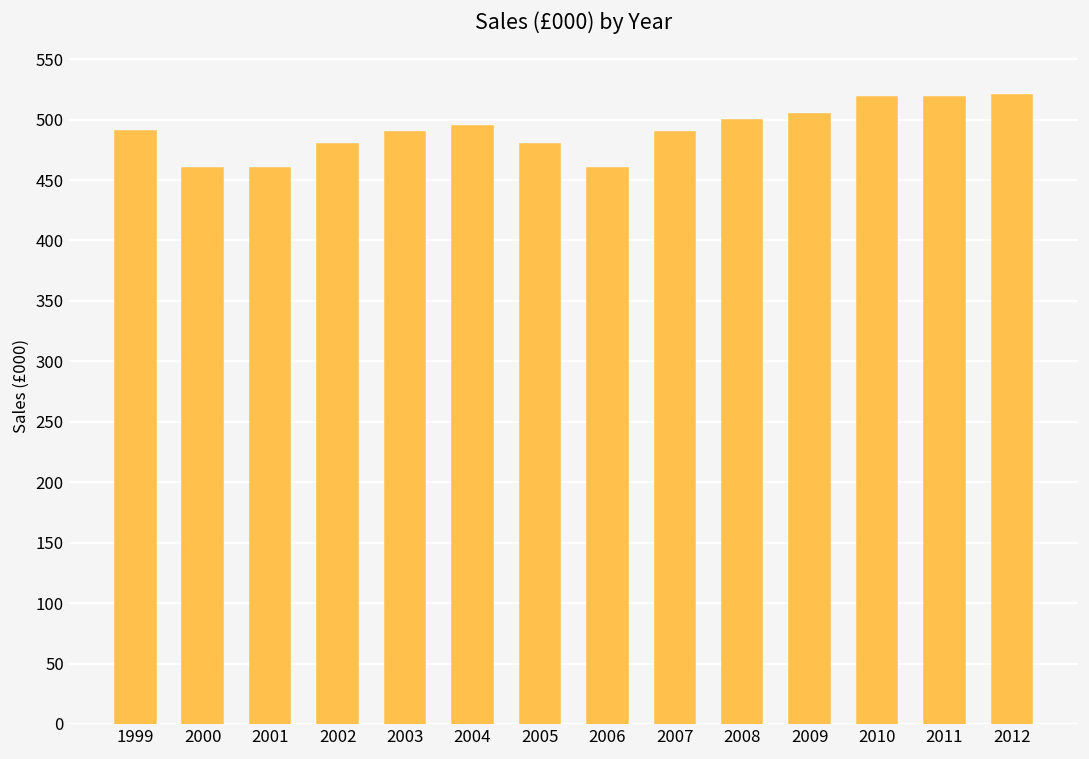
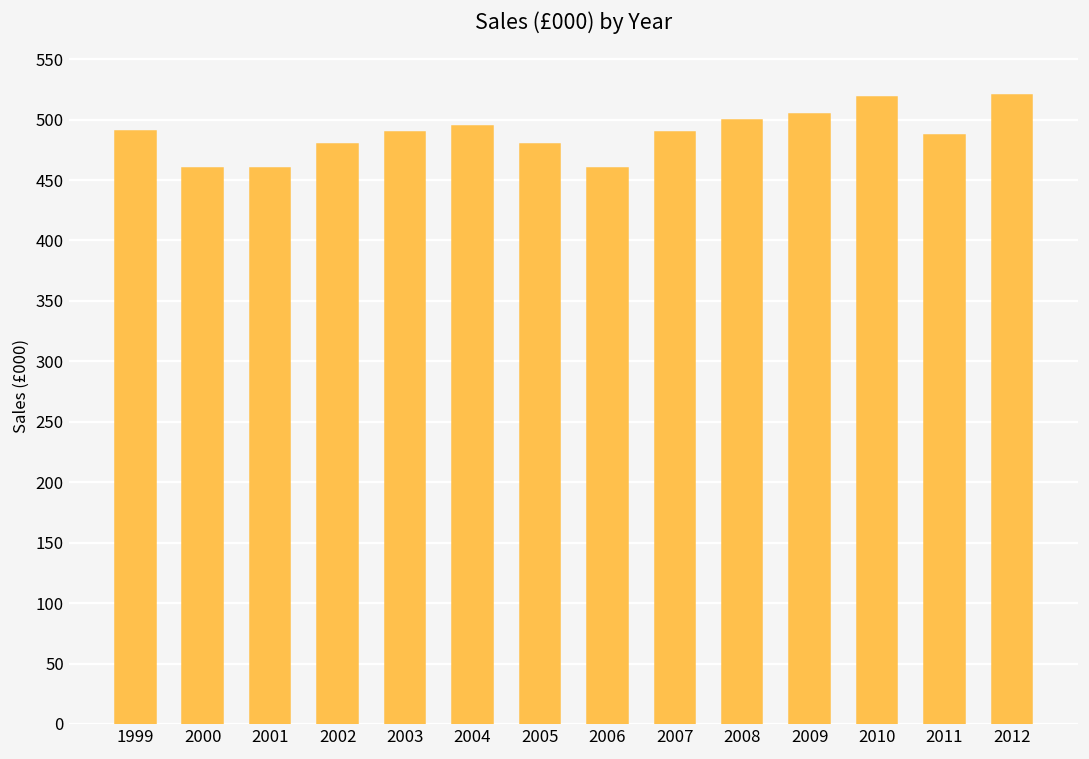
  {
    "1999": 491,
    "2000": 460,
    "2001": 460,
    "2002": 480,
    "2003": 490,
    "2004": 495,
    "2005": 480,
    "2006": 460,
    "2007": 490,
    "2008": 500,
    "2009": 505,
    "2010": 519,
-   "2011": 519,
+   "2011": 487,
    "2012": 520
  }
